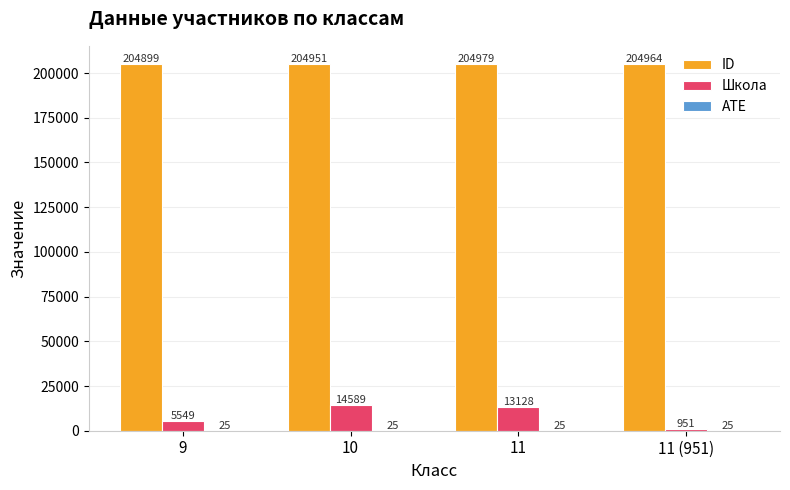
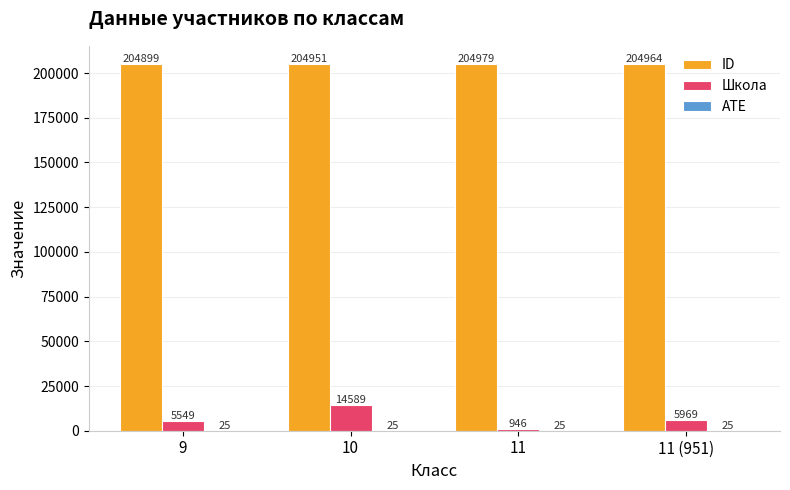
  {
    "ID": {
      "9": 204899,
      "10": 204951,
      "11": 204979,
      "11 (951)": 204964
    },
    "Школа": {
      "9": 5549,
      "10": 14589,
-     "11": 13128,
-     "11 (951)": 951
+     "11": 946,
+     "11 (951)": 5969
    },
    "АТЕ": {
      "9": 25,
      "10": 25,
      "11": 25,
      "11 (951)": 25
    }
  }
